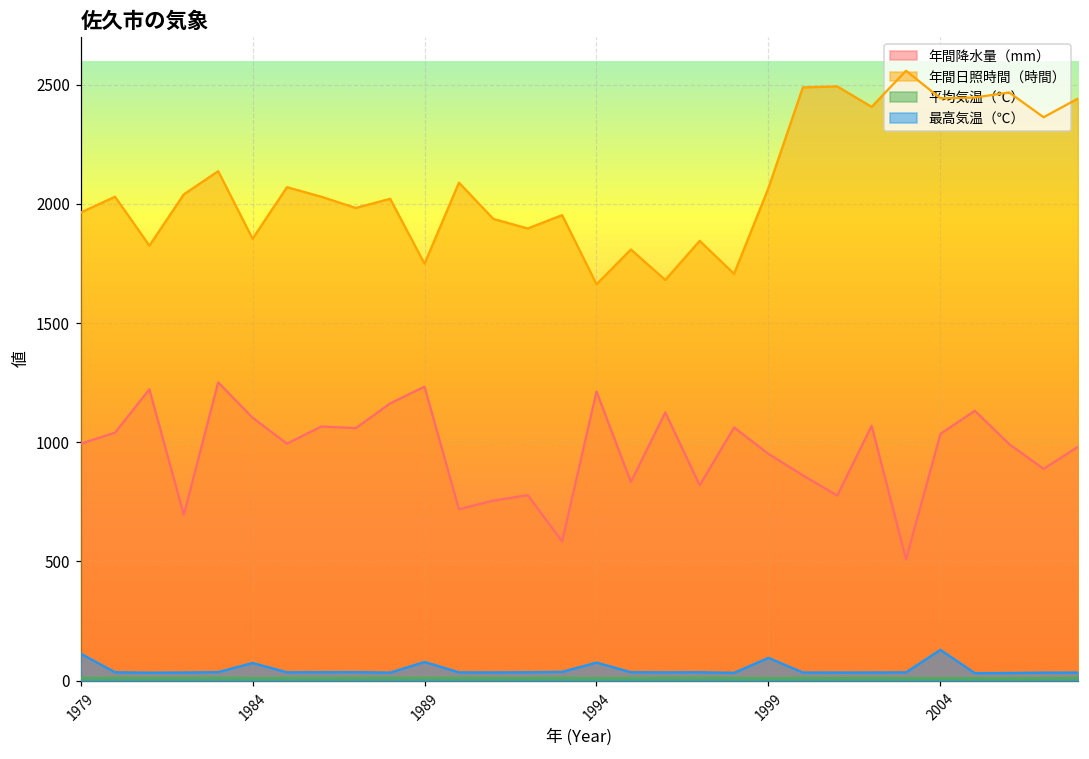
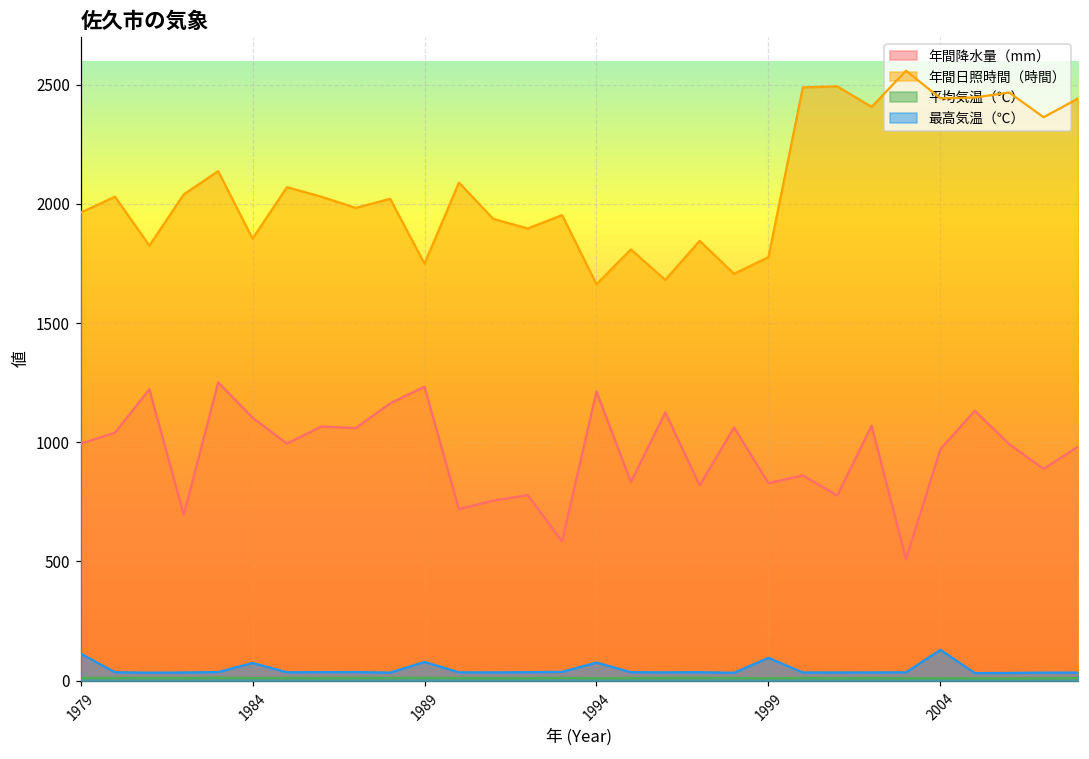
  {
    "年間降水量（mm）": {
      "1979": 990,
      "1984": 1100,
      "1989": 1230,
      "1994": 1210,
-     "1999": 950,
-     "2004": 1040
+     "1999": 830,
+     "2004": 970
    },
    "年間日照時間（時間）": {
      "1979": 1960,
      "1984": 1850,
      "1989": 1750,
      "1994": 1660,
-     "1999": 2070
+     "1999": 1780
    },
    "平均気温（℃）": {
      "1979": 10,
      "1984": 10,
      "1989": 10,
      "1994": 10,
      "1999": 10,
      "2004": 10
    },
    "最高気温（℃）": {
      "1979": 110,
      "1984": 70,
      "1989": 80,
      "1994": 80,
      "1999": 100,
      "2004": 130
    }
  }
